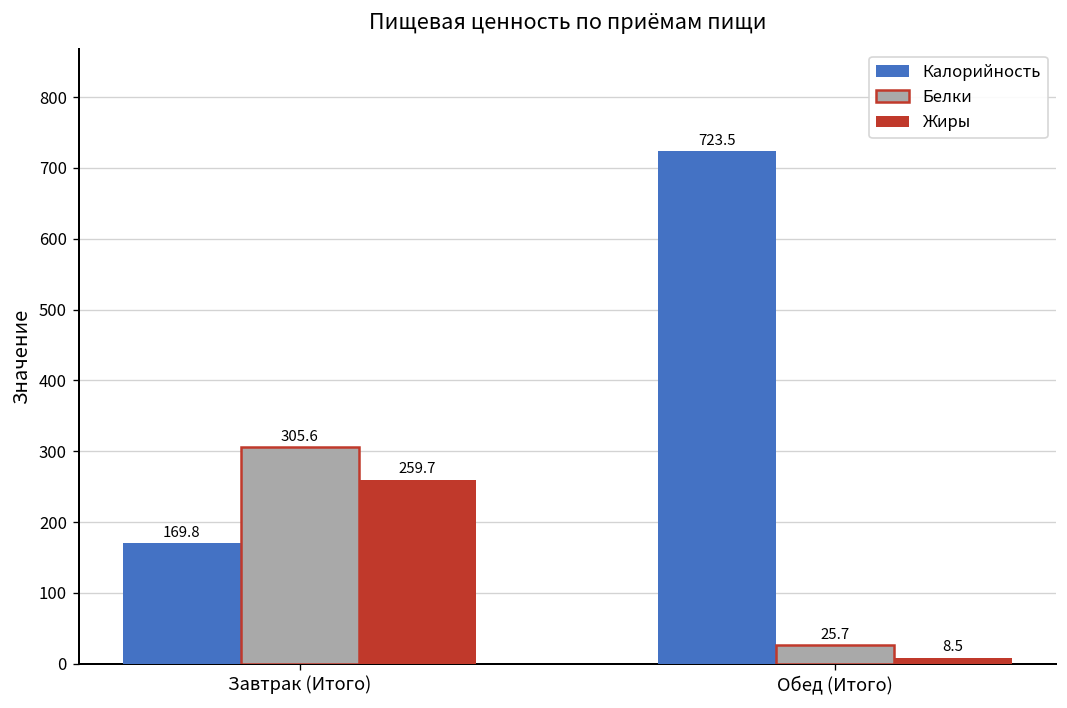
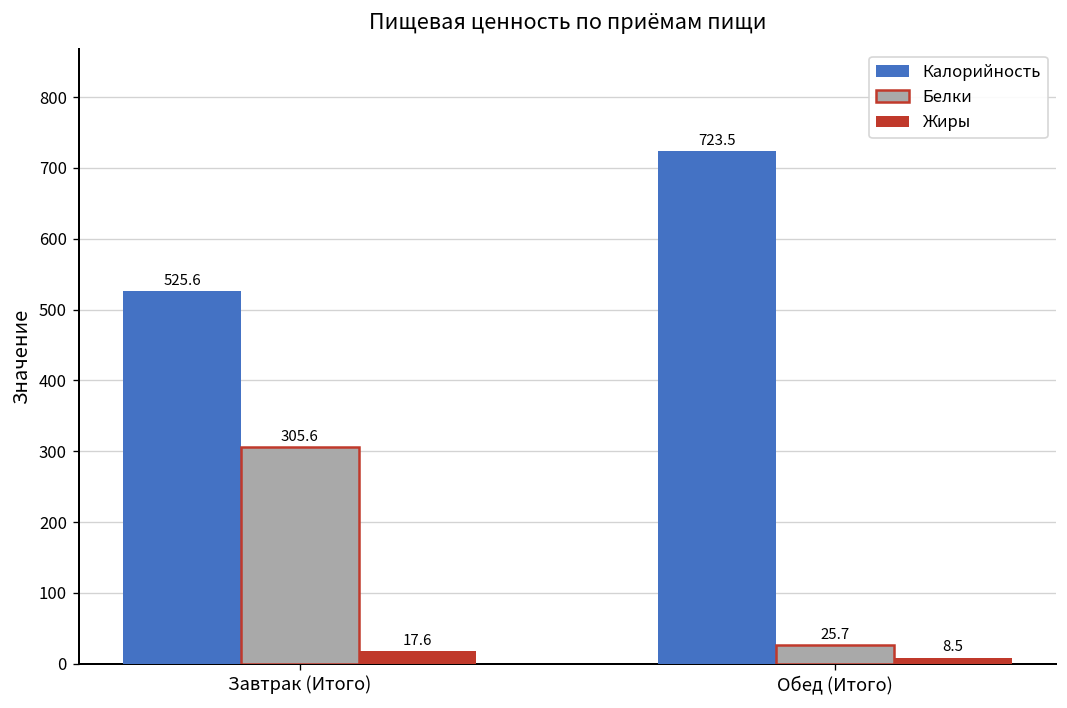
  {
    "Калорийность": {
-     "Завтрак (Итого)": 169.8,
+     "Завтрак (Итого)": 525.6,
      "Обед (Итого)": 723.5
    },
    "Белки": {
      "Завтрак (Итого)": 305.6,
      "Обед (Итого)": 25.7
    },
    "Жиры": {
-     "Завтрак (Итого)": 259.7,
+     "Завтрак (Итого)": 17.6,
      "Обед (Итого)": 8.5
    }
  }
